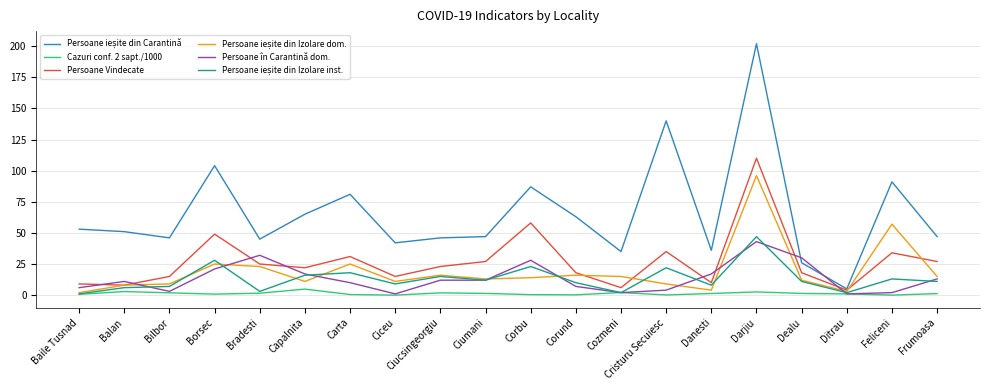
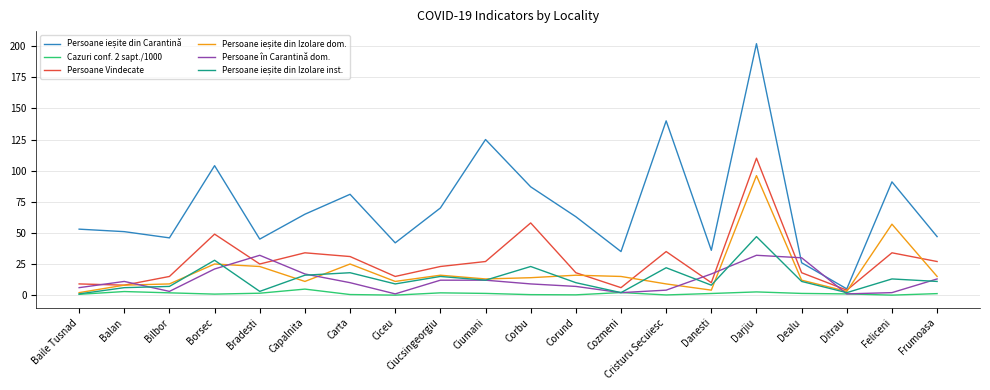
  {
    "Persoane ieșite din Carantină": {
      "Baile Tusnad": 53,
      "Balan": 51,
      "Bilbor": 46,
      "Borsec": 104,
      "Bradesti": 45,
      "Capalnita": 65,
      "Carta": 81,
      "Ciceu": 42,
-     "Ciucsingeorgiu": 46,
-     "Ciumani": 47,
+     "Ciucsingeorgiu": 70,
+     "Ciumani": 125,
      "Corbu": 87,
      "Corund": 63,
      "Cozmeni": 35,
      "Cristuru Secuiesc": 140,
      "Danesti": 36,
      "Darjiu": 202,
      "Dealu": 26,
      "Feliceni": 91,
      "Frumoasa": 47
    },
    "Persoane Vindecate": {
      "Baile Tusnad": 9,
      "Bilbor": 15,
      "Borsec": 49,
-     "Capalnita": 22,
+     "Capalnita": 34,
      "Carta": 31,
      "Ciceu": 15,
      "Ciucsingeorgiu": 23,
      "Ciumani": 27,
      "Corbu": 58,
      "Cozmeni": 6,
      "Cristuru Secuiesc": 35,
      "Darjiu": 110,
      "Dealu": 18,
      "Feliceni": 34,
      "Frumoasa": 27
    },
    "Persoane ieșite din Izolare dom.": {
      "Borsec": 25,
      "Capalnita": 11,
      "Carta": 25,
      "Corbu": 14,
      "Cozmeni": 15,
      "Cristuru Secuiesc": 9,
      "Danesti": 4,
      "Darjiu": 96,
      "Feliceni": 57
    },
    "Persoane în Carantină dom.": {
      "Baile Tusnad": 6,
      "Balan": 11,
      "Borsec": 21,
      "Bradesti": 32,
      "Carta": 10,
      "Ciucsingeorgiu": 12,
-     "Corbu": 28,
+     "Corbu": 9,
      "Corund": 7,
      "Cristuru Secuiesc": 4,
      "Danesti": 17,
-     "Darjiu": 43,
+     "Darjiu": 32,
      "Dealu": 30
    }
  }
